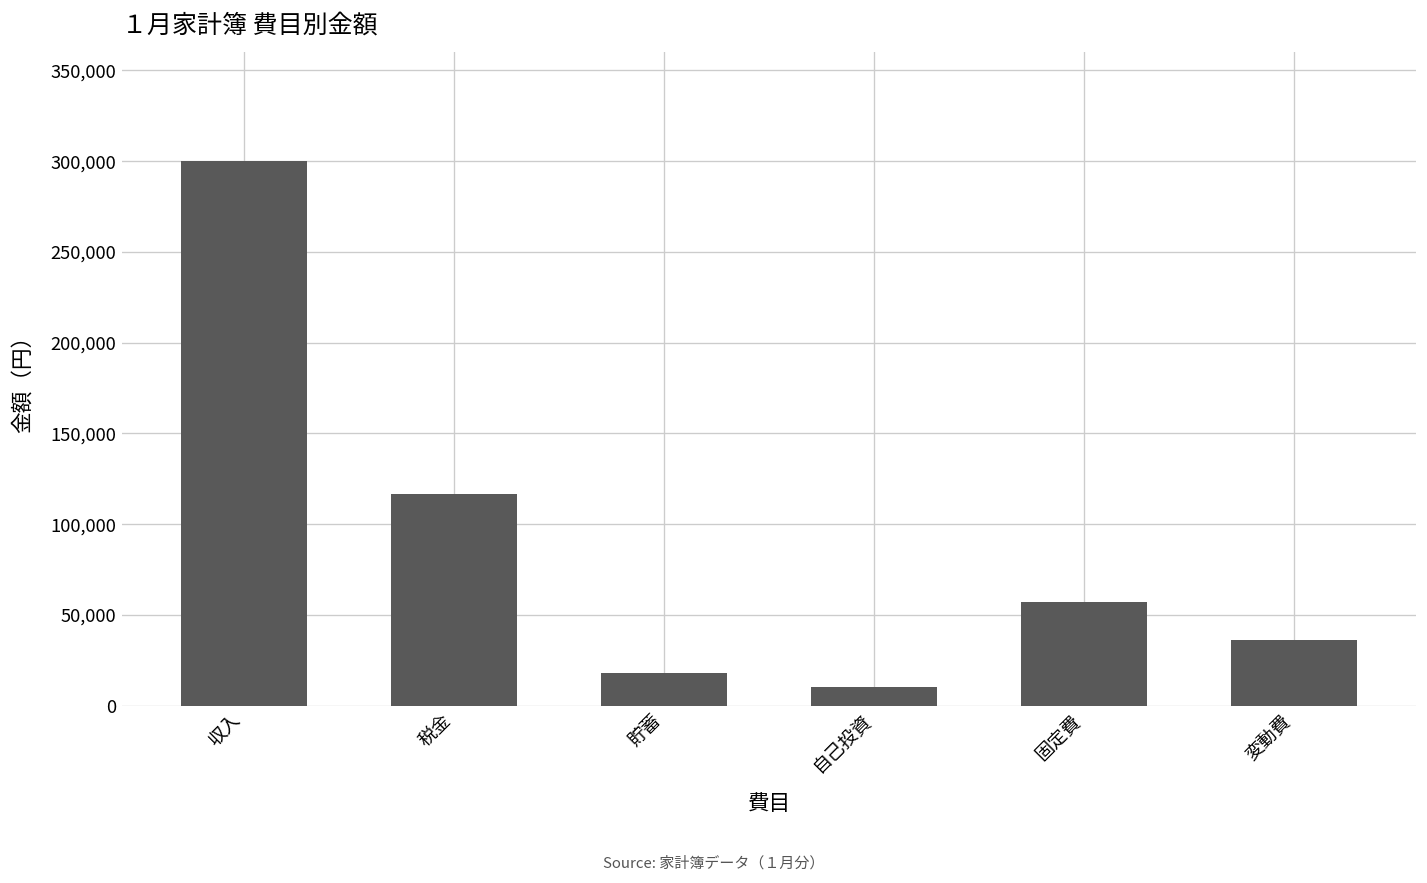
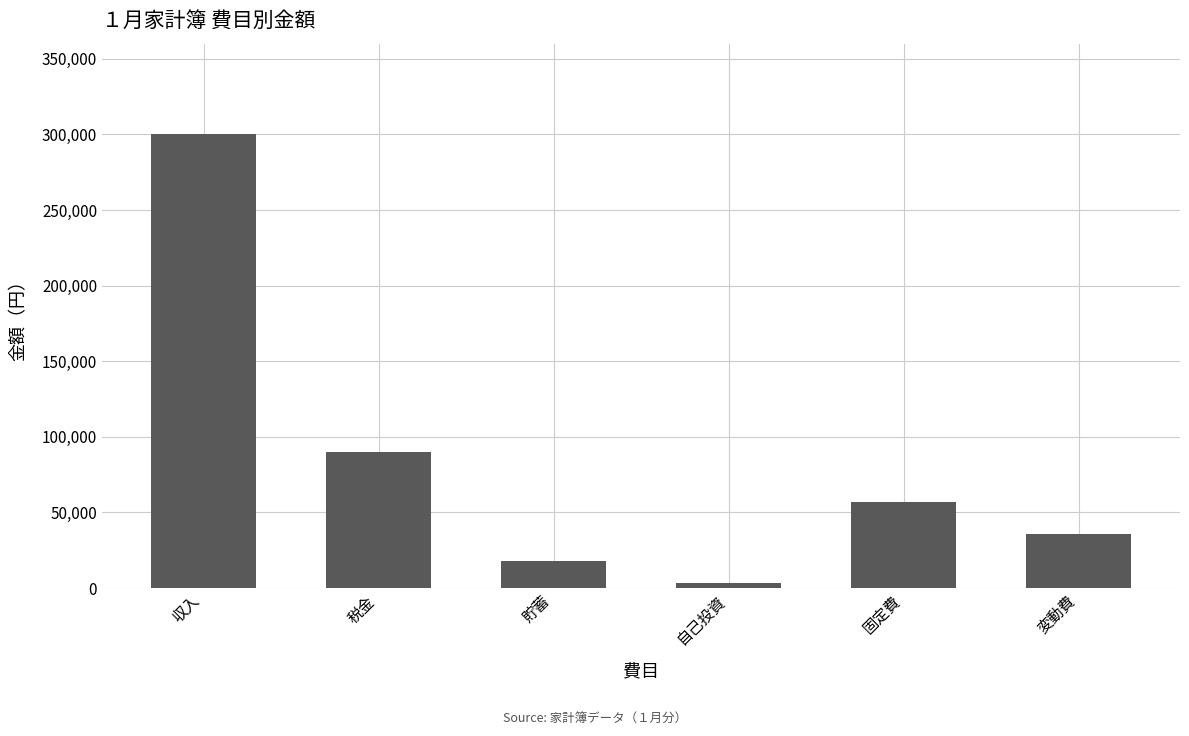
  {
    "収入": "300,000",
-   "税金": "117,000",
+   "税金": "90,000",
    "貯蓄": "18,000",
-   "自己投資": "10,000",
+   "自己投資": "4,000",
    "固定費": "57,000",
    "変動費": "36,000"
  }
